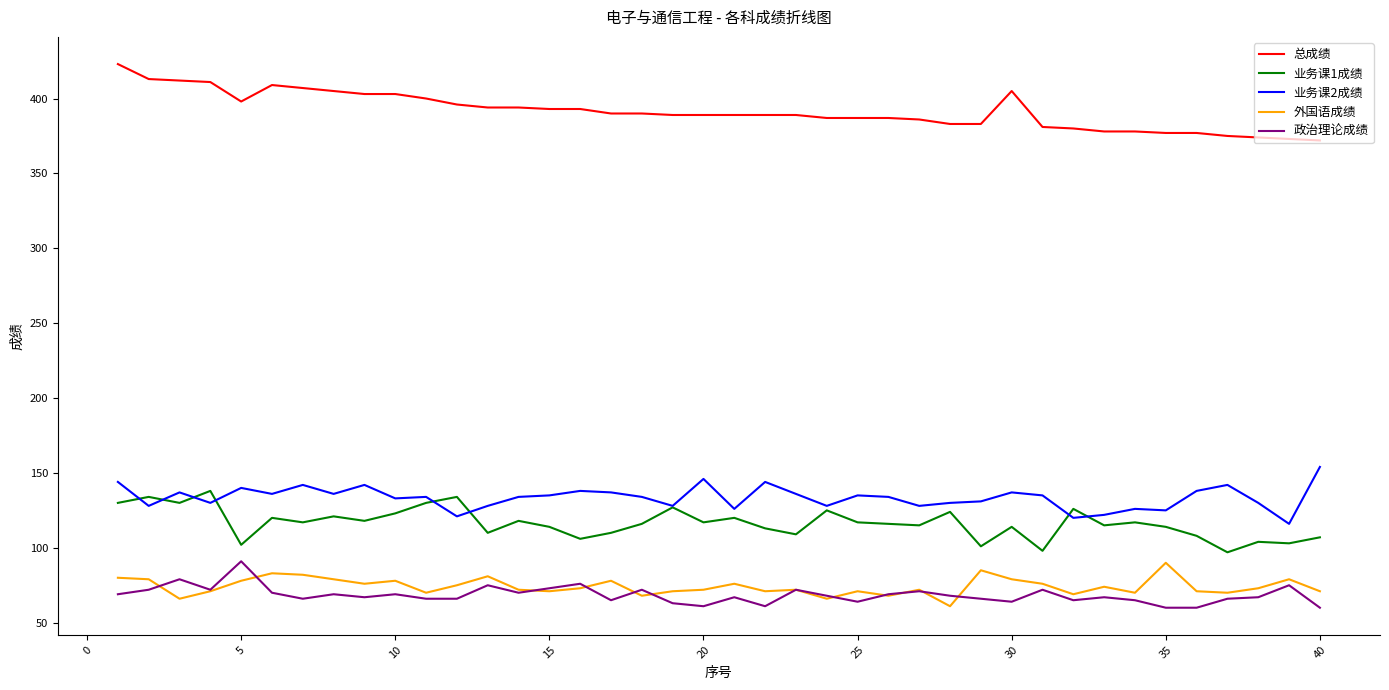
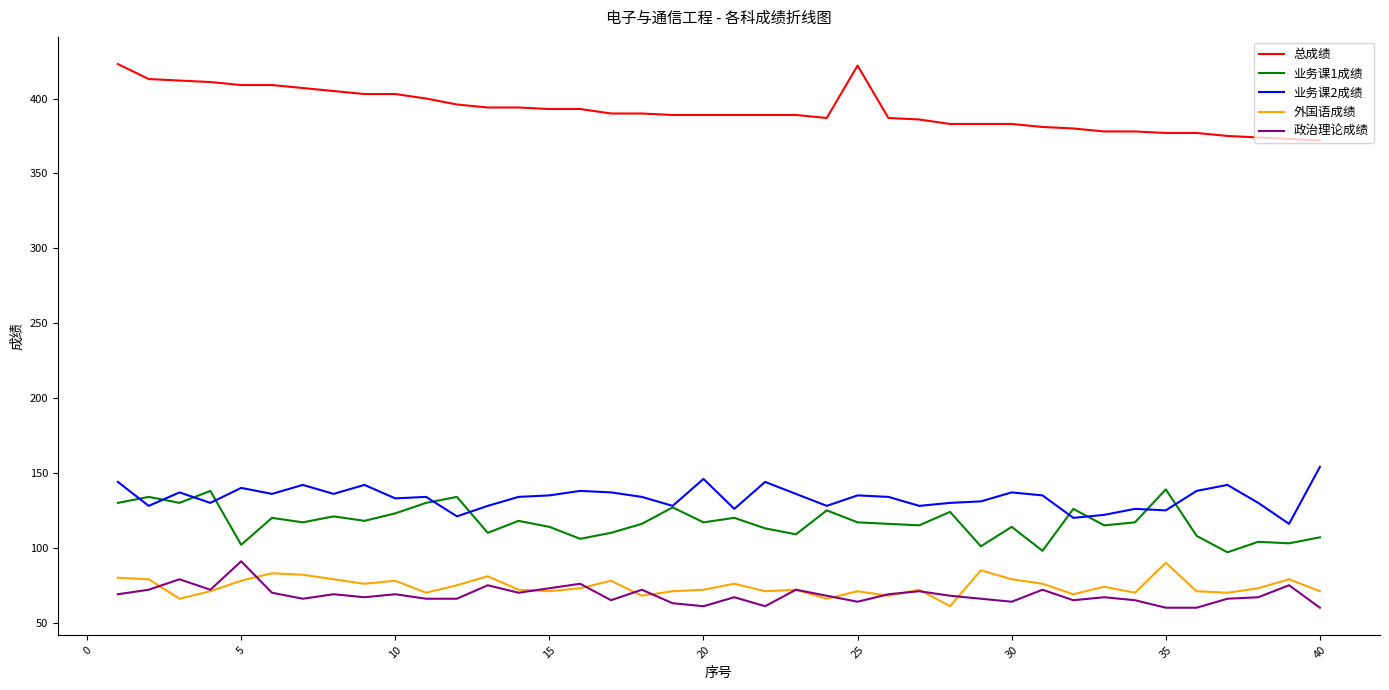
  {
    "总成绩": {
-     "5": 398,
+     "5": 409,
      "10": 403,
      "15": 393,
      "20": 389,
-     "25": 387,
-     "30": 405,
+     "25": 422,
+     "30": 383,
      "35": 377
    },
    "业务课1成绩": {
      "5": 102,
      "10": 123,
      "15": 114,
      "20": 117,
      "25": 117,
      "30": 114,
-     "35": 114,
+     "35": 139,
      "40": 107
    },
    "业务课2成绩": {
      "5": 140,
      "10": 133,
      "15": 135,
      "20": 146,
      "25": 135,
      "30": 137,
      "35": 125,
      "40": 154
    },
    "外国语成绩": {
      "5": 78,
      "10": 78,
      "15": 71,
      "20": 72,
      "25": 71,
      "30": 79,
      "35": 90,
      "40": 71
    },
    "政治理论成绩": {
      "5": 91,
      "10": 69,
      "15": 73,
      "20": 61,
      "25": 64,
      "30": 64,
      "35": 60,
      "40": 60
    }
  }
